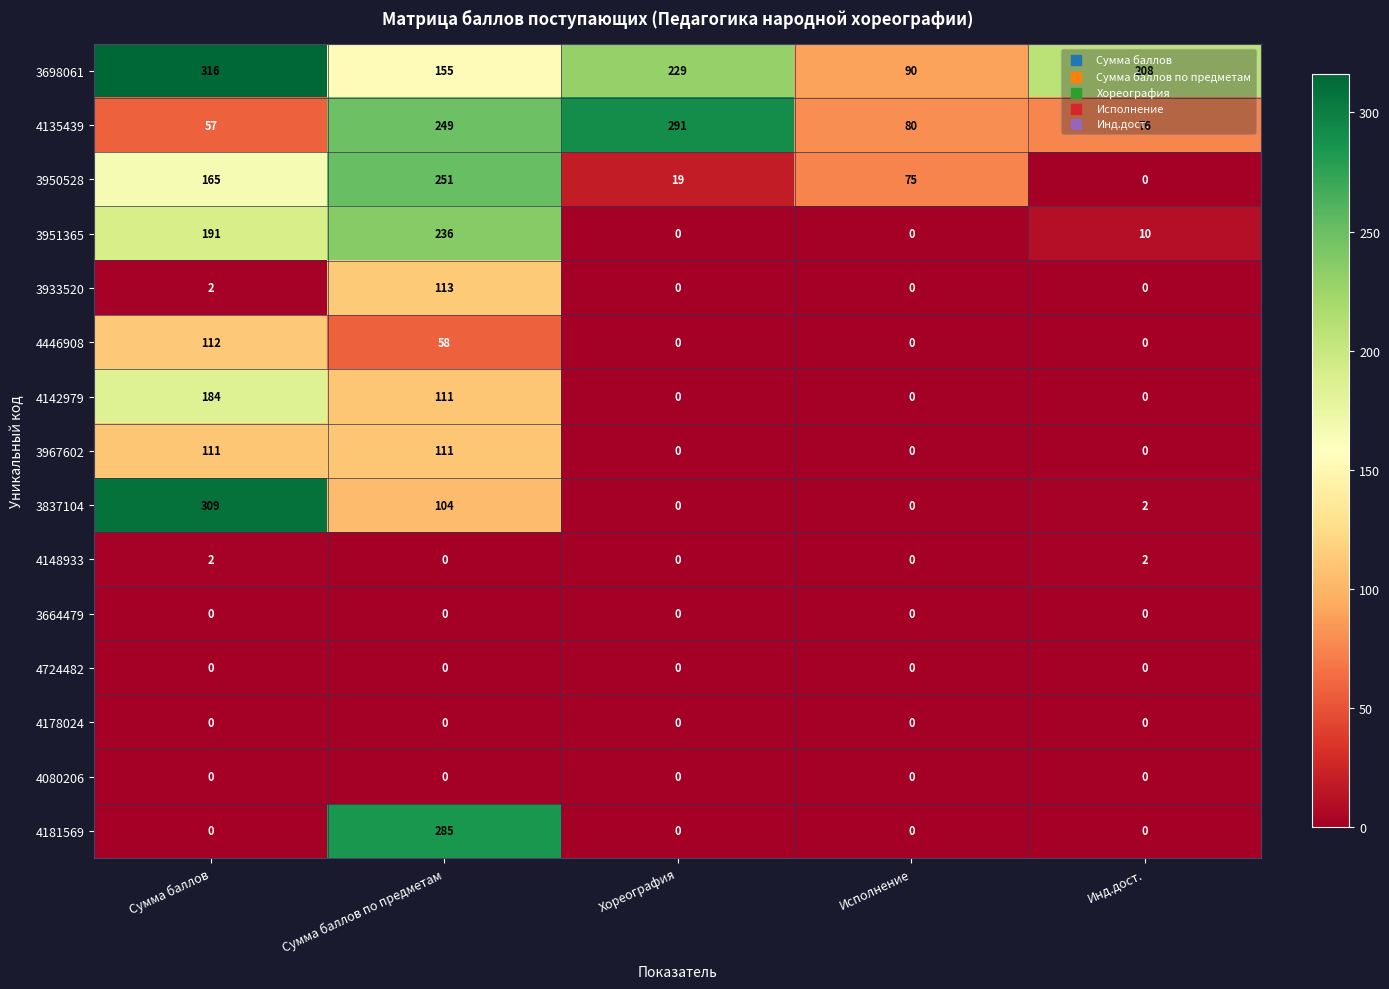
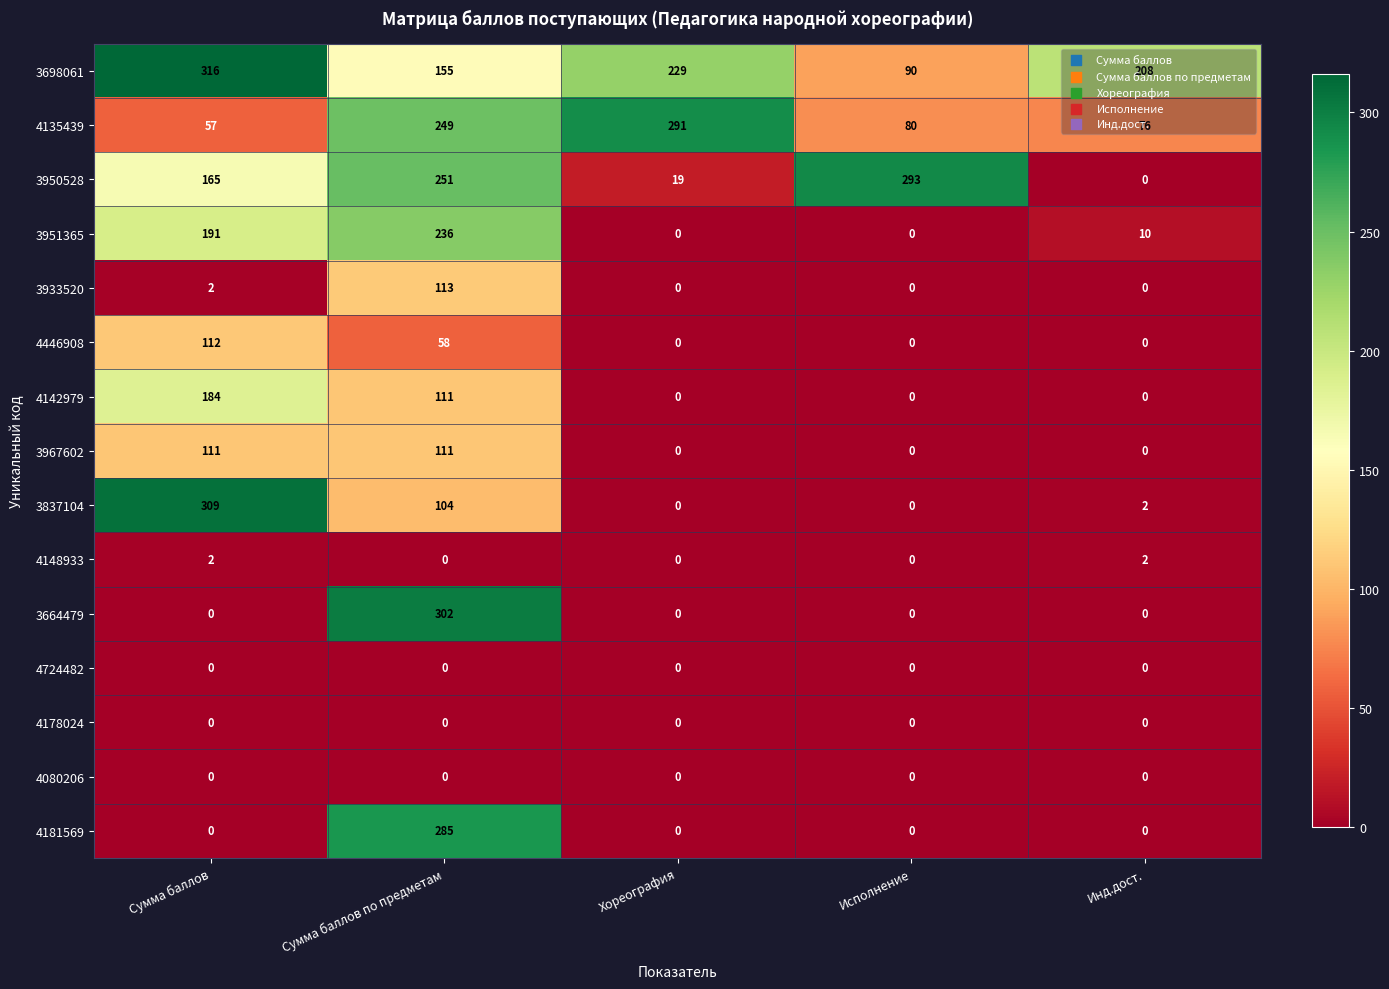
  {
    "3698061": {
      "Сумма баллов": 316,
      "Сумма баллов по предметам": 155,
      "Хореография": 229,
      "Исполнение": 90
    },
    "4135439": {
      "Сумма баллов": 57,
      "Сумма баллов по предметам": 249,
      "Хореография": 291,
      "Исполнение": 80
    },
    "3950528": {
      "Сумма баллов": 165,
      "Сумма баллов по предметам": 251,
      "Хореография": 19,
-     "Исполнение": 75,
+     "Исполнение": 293,
      "Инд.дост.": 0
    },
    "3951365": {
      "Сумма баллов": 191,
      "Сумма баллов по предметам": 236,
      "Хореография": 0,
      "Исполнение": 0,
      "Инд.дост.": 10
    },
    "3933520": {
      "Сумма баллов": 2,
      "Сумма баллов по предметам": 113,
      "Хореография": 0,
      "Исполнение": 0,
      "Инд.дост.": 0
    },
    "4446908": {
      "Сумма баллов": 112,
      "Сумма баллов по предметам": 58,
      "Хореография": 0,
      "Исполнение": 0,
      "Инд.дост.": 0
    },
    "4142979": {
      "Сумма баллов": 184,
      "Сумма баллов по предметам": 111,
      "Хореография": 0,
      "Исполнение": 0,
      "Инд.дост.": 0
    },
    "3967602": {
      "Сумма баллов": 111,
      "Сумма баллов по предметам": 111,
      "Хореография": 0,
      "Исполнение": 0,
      "Инд.дост.": 0
    },
    "3837104": {
      "Сумма баллов": 309,
      "Сумма баллов по предметам": 104,
      "Хореография": 0,
      "Исполнение": 0,
      "Инд.дост.": 2
    },
    "4148933": {
      "Сумма баллов": 2,
      "Сумма баллов по предметам": 0,
      "Хореография": 0,
      "Исполнение": 0,
      "Инд.дост.": 2
    },
    "3664479": {
      "Сумма баллов": 0,
-     "Сумма баллов по предметам": 0,
+     "Сумма баллов по предметам": 302,
      "Хореография": 0,
      "Исполнение": 0,
      "Инд.дост.": 0
    },
    "4724482": {
      "Сумма баллов": 0,
      "Сумма баллов по предметам": 0,
      "Хореография": 0,
      "Исполнение": 0,
      "Инд.дост.": 0
    },
    "4178024": {
      "Сумма баллов": 0,
      "Сумма баллов по предметам": 0,
      "Хореография": 0,
      "Исполнение": 0,
      "Инд.дост.": 0
    },
    "4080206": {
      "Сумма баллов": 0,
      "Сумма баллов по предметам": 0,
      "Хореография": 0,
      "Исполнение": 0,
      "Инд.дост.": 0
    },
    "4181569": {
      "Сумма баллов": 0,
      "Сумма баллов по предметам": 285,
      "Хореография": 0,
      "Исполнение": 0,
      "Инд.дост.": 0
    }
  }
